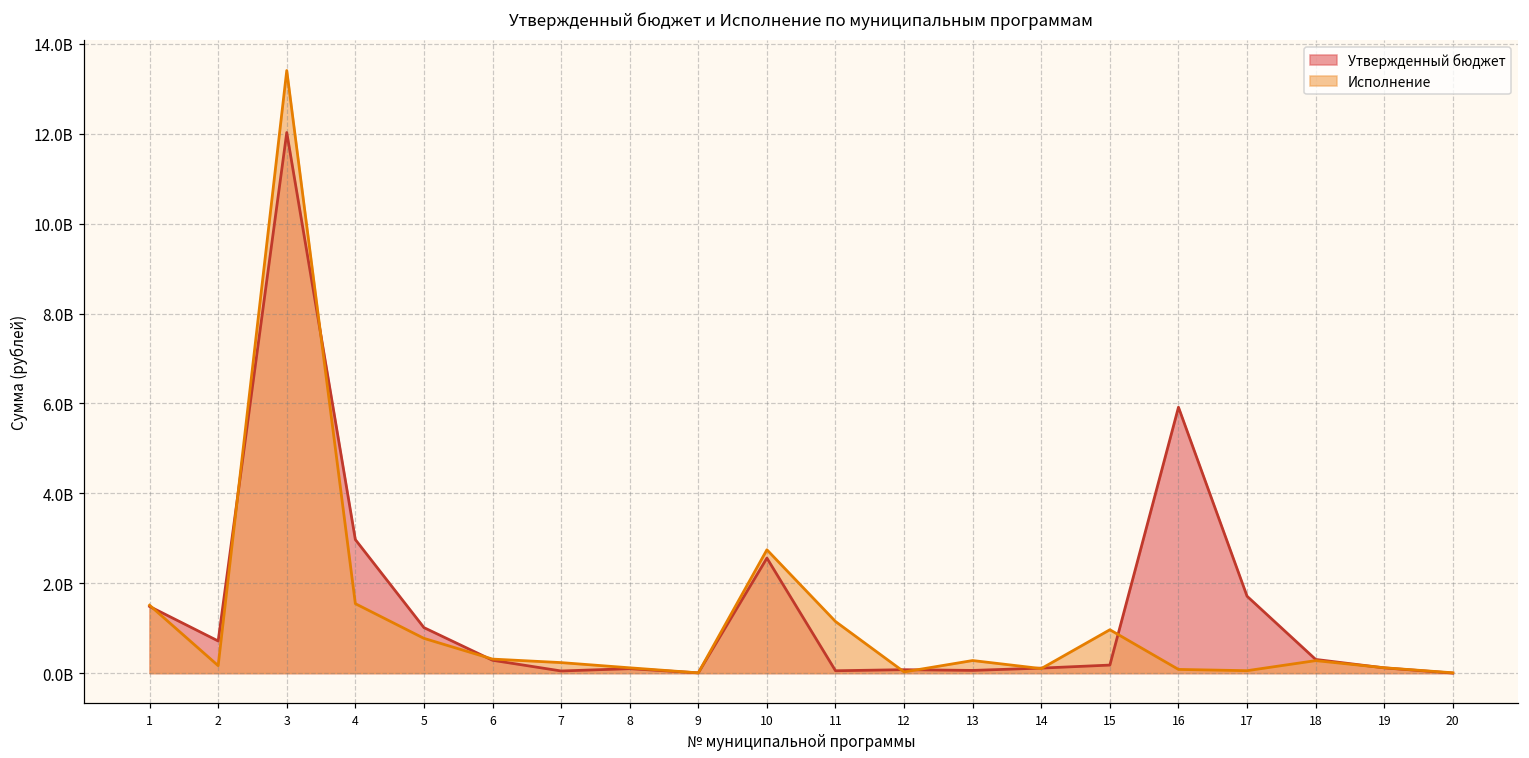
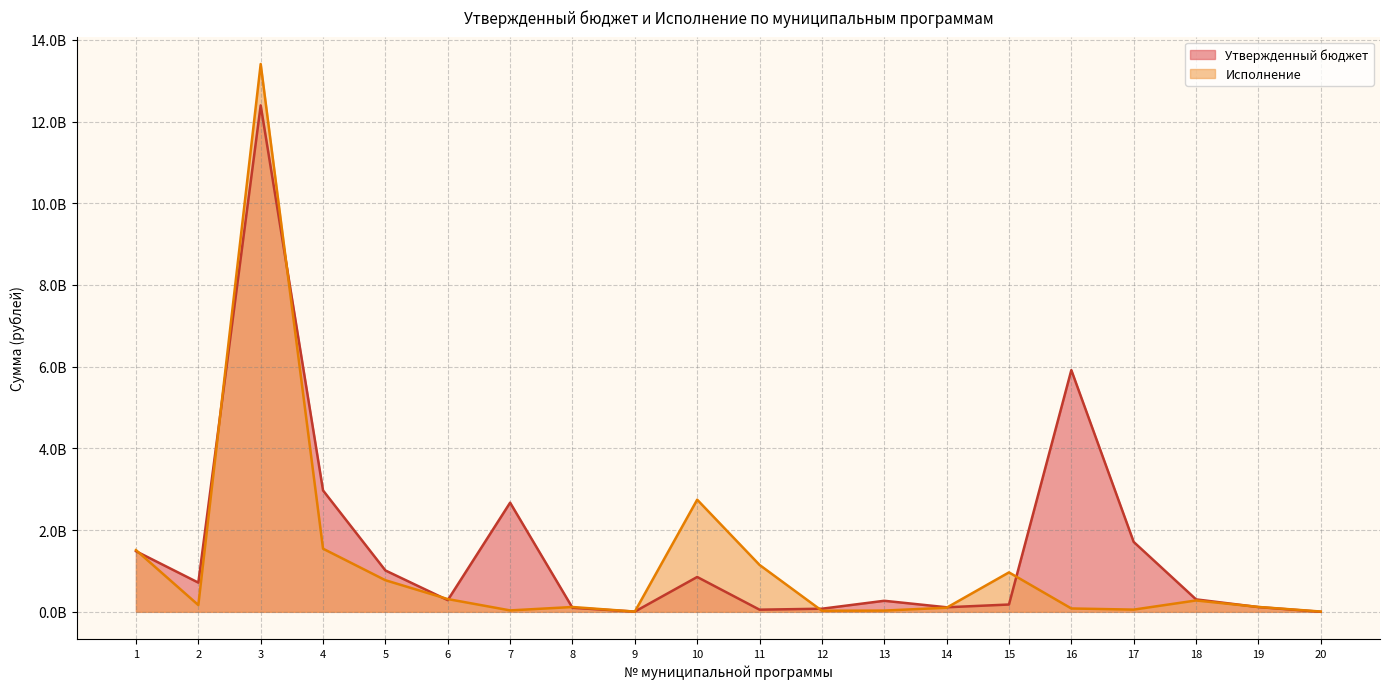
  {
    "Утвержденный бюджет": {
      "2": 700000000,
-     "3": 12000000000,
+     "3": 12400000000,
      "4": 3000000000,
      "5": 1000000000,
-     "7": 0,
-     "10": 2600000000,
+     "7": 2700000000,
+     "10": 900000000,
      "11": 100000000,
-     "13": 100000000,
+     "13": 300000000,
      "15": 200000000,
      "16": 5900000000,
      "17": 1700000000
    },
    "Исполнение": {
      "2": 200000000,
      "3": 13400000000,
      "4": 1500000000,
      "5": 800000000,
-     "7": 200000000,
+     "7": 0,
      "10": 2700000000,
      "11": 1100000000,
-     "13": 300000000,
+     "13": 0,
      "15": 1000000000,
      "16": 100000000,
      "17": 100000000
    }
  }
